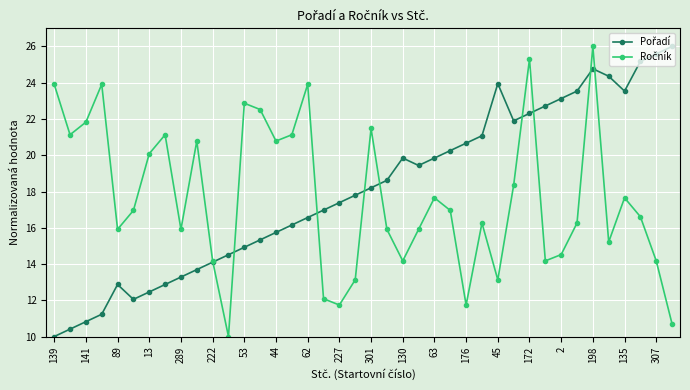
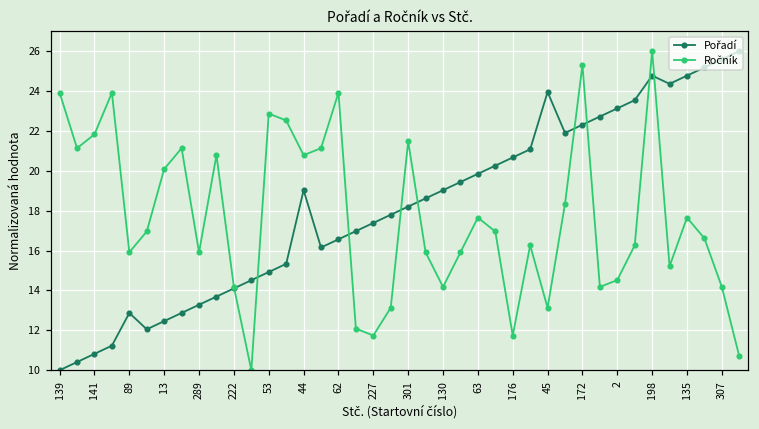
  {
    "Pořadí": {
      "139": 10.0,
      "141": 10.8,
      "89": 12.9,
      "289": 13.3,
      "53": 14.9,
-     "44": 15.7,
+     "44": 19.0,
      "62": 16.6,
      "227": 17.4,
      "301": 18.2,
-     "130": 19.8,
+     "130": 19.0,
      "63": 19.8,
      "176": 20.7,
      "45": 23.9,
      "172": 22.3,
      "2": 23.1,
      "198": 24.8,
-     "135": 23.5
+     "135": 24.8
    },
    "Ročník": {
      "139": 23.9,
      "141": 21.8,
      "89": 15.9,
      "289": 15.9,
      "53": 22.9,
      "44": 20.8,
      "62": 23.9,
      "227": 11.7,
      "301": 21.5,
      "130": 14.2,
      "63": 17.7,
      "176": 11.7,
      "45": 13.1,
      "172": 25.3,
      "2": 14.5,
      "198": 26.0,
      "135": 17.7,
      "307": 14.2
    }
  }
